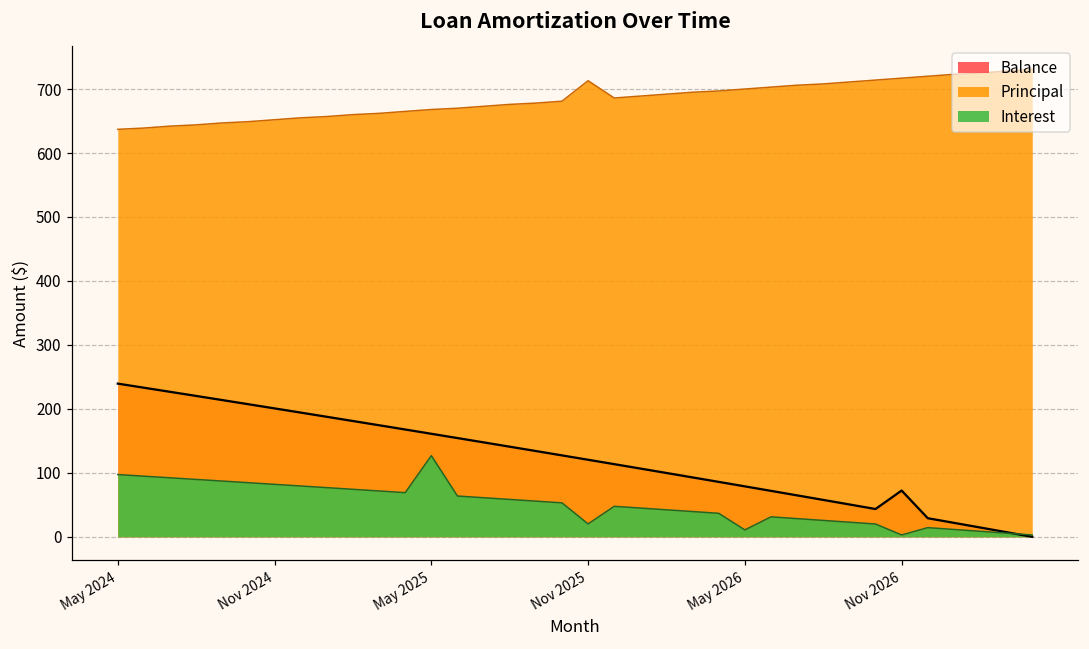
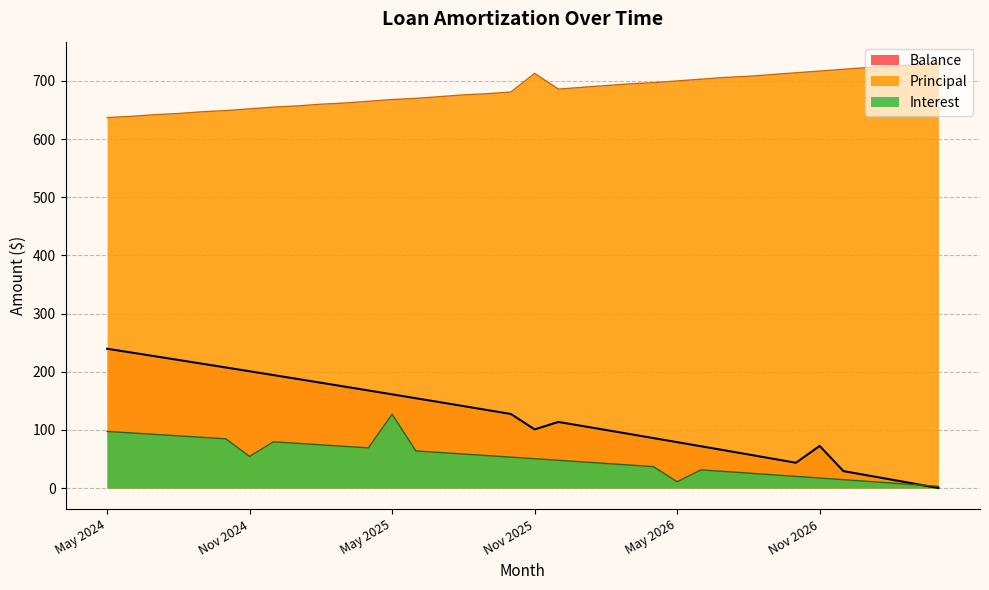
  {
    "Balance": {
      "May 2024": 240,
      "Nov 2024": 200,
      "May 2025": 160,
-     "Nov 2025": 120,
+     "Nov 2025": 100,
      "May 2026": 80,
      "Nov 2026": 70
    },
    "Principal": {
      "May 2024": 640,
      "Nov 2024": 650,
      "May 2025": 670,
      "Nov 2025": 710,
      "May 2026": 700,
      "Nov 2026": 720
    },
    "Interest": {
      "May 2024": 100,
-     "Nov 2024": 80,
+     "Nov 2024": 50,
      "May 2025": 130,
-     "Nov 2025": 20,
+     "Nov 2025": 50,
      "May 2026": 10,
-     "Nov 2026": 0
+     "Nov 2026": 20
    }
  }
